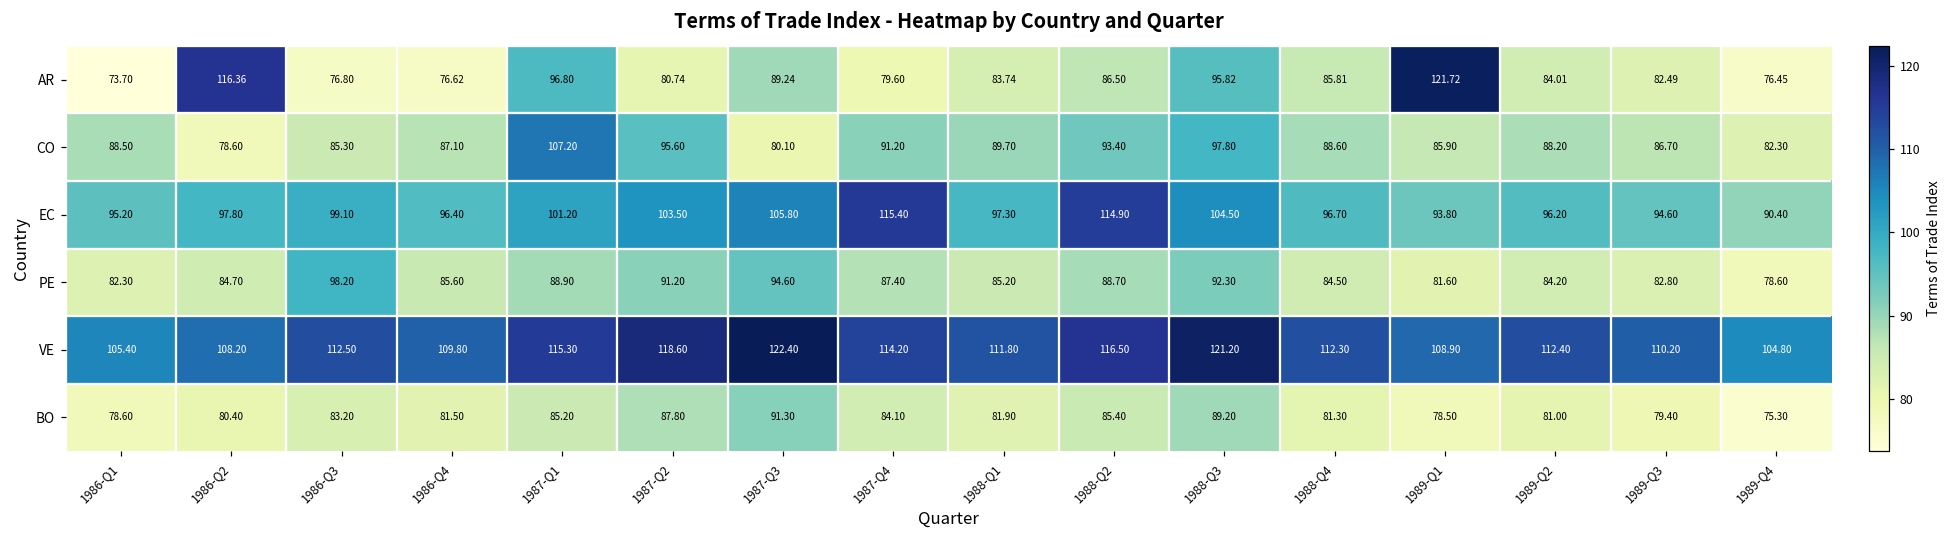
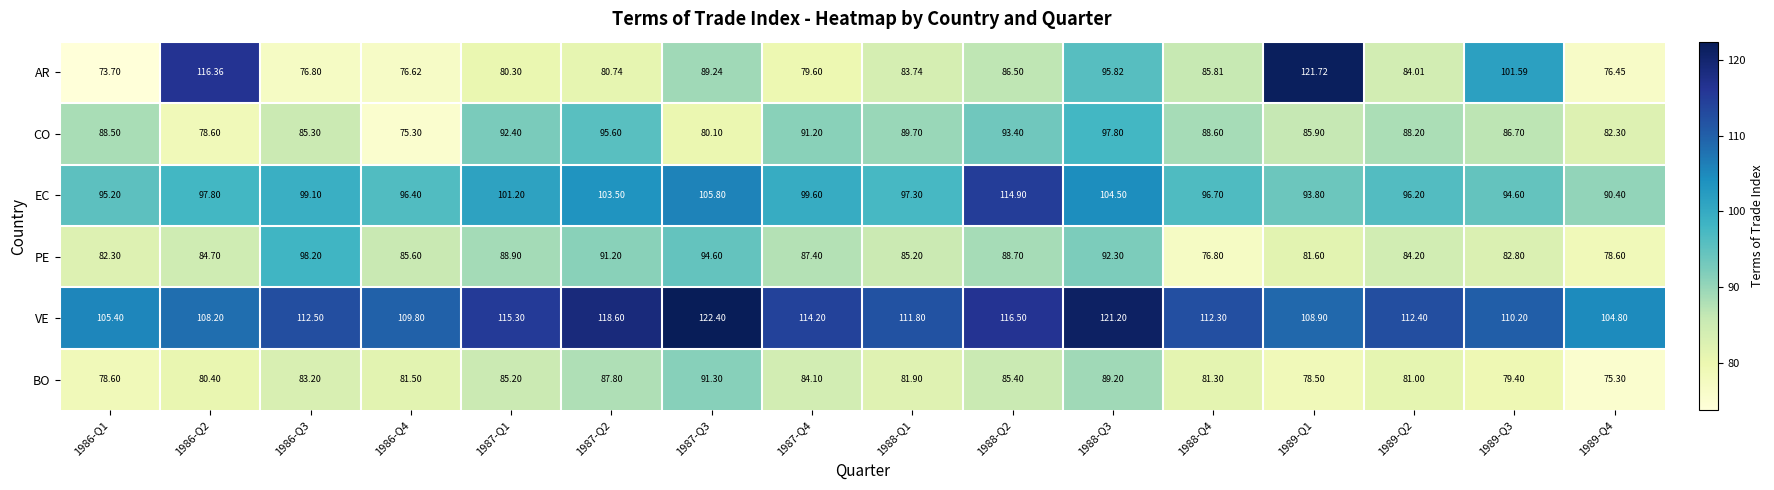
  {
    "AR": {
      "1986-Q1": 73.70,
      "1986-Q2": 116.36,
      "1986-Q3": 76.80,
      "1986-Q4": 76.62,
-     "1987-Q1": 96.80,
+     "1987-Q1": 80.30,
      "1987-Q2": 80.74,
      "1987-Q3": 89.24,
      "1987-Q4": 79.60,
      "1988-Q1": 83.74,
      "1988-Q2": 86.50,
      "1988-Q3": 95.82,
      "1988-Q4": 85.81,
      "1989-Q1": 121.72,
      "1989-Q2": 84.01,
-     "1989-Q3": 82.49,
+     "1989-Q3": 101.59,
      "1989-Q4": 76.45
    },
    "CO": {
      "1986-Q1": 88.50,
      "1986-Q2": 78.60,
      "1986-Q3": 85.30,
-     "1986-Q4": 87.10,
-     "1987-Q1": 107.20,
+     "1986-Q4": 75.30,
+     "1987-Q1": 92.40,
      "1987-Q2": 95.60,
      "1987-Q3": 80.10,
      "1987-Q4": 91.20,
      "1988-Q1": 89.70,
      "1988-Q2": 93.40,
      "1988-Q3": 97.80,
      "1988-Q4": 88.60,
      "1989-Q1": 85.90,
      "1989-Q2": 88.20,
      "1989-Q3": 86.70,
      "1989-Q4": 82.30
    },
    "EC": {
      "1986-Q1": 95.20,
      "1986-Q2": 97.80,
      "1986-Q3": 99.10,
      "1986-Q4": 96.40,
      "1987-Q1": 101.20,
      "1987-Q2": 103.50,
      "1987-Q3": 105.80,
-     "1987-Q4": 115.40,
+     "1987-Q4": 99.60,
      "1988-Q1": 97.30,
      "1988-Q2": 114.90,
      "1988-Q3": 104.50,
      "1988-Q4": 96.70,
      "1989-Q1": 93.80,
      "1989-Q2": 96.20,
      "1989-Q3": 94.60,
      "1989-Q4": 90.40
    },
    "PE": {
      "1986-Q1": 82.30,
      "1986-Q2": 84.70,
      "1986-Q3": 98.20,
      "1986-Q4": 85.60,
      "1987-Q1": 88.90,
      "1987-Q2": 91.20,
      "1987-Q3": 94.60,
      "1987-Q4": 87.40,
      "1988-Q1": 85.20,
      "1988-Q2": 88.70,
      "1988-Q3": 92.30,
-     "1988-Q4": 84.50,
+     "1988-Q4": 76.80,
      "1989-Q1": 81.60,
      "1989-Q2": 84.20,
      "1989-Q3": 82.80,
      "1989-Q4": 78.60
    },
    "VE": {
      "1986-Q1": 105.40,
      "1986-Q2": 108.20,
      "1986-Q3": 112.50,
      "1986-Q4": 109.80,
      "1987-Q1": 115.30,
      "1987-Q2": 118.60,
      "1987-Q3": 122.40,
      "1987-Q4": 114.20,
      "1988-Q1": 111.80,
      "1988-Q2": 116.50,
      "1988-Q3": 121.20,
      "1988-Q4": 112.30,
      "1989-Q1": 108.90,
      "1989-Q2": 112.40,
      "1989-Q3": 110.20,
      "1989-Q4": 104.80
    },
    "BO": {
      "1986-Q1": 78.60,
      "1986-Q2": 80.40,
      "1986-Q3": 83.20,
      "1986-Q4": 81.50,
      "1987-Q1": 85.20,
      "1987-Q2": 87.80,
      "1987-Q3": 91.30,
      "1987-Q4": 84.10,
      "1988-Q1": 81.90,
      "1988-Q2": 85.40,
      "1988-Q3": 89.20,
      "1988-Q4": 81.30,
      "1989-Q1": 78.50,
      "1989-Q2": 81.00,
      "1989-Q3": 79.40,
      "1989-Q4": 75.30
    }
  }
